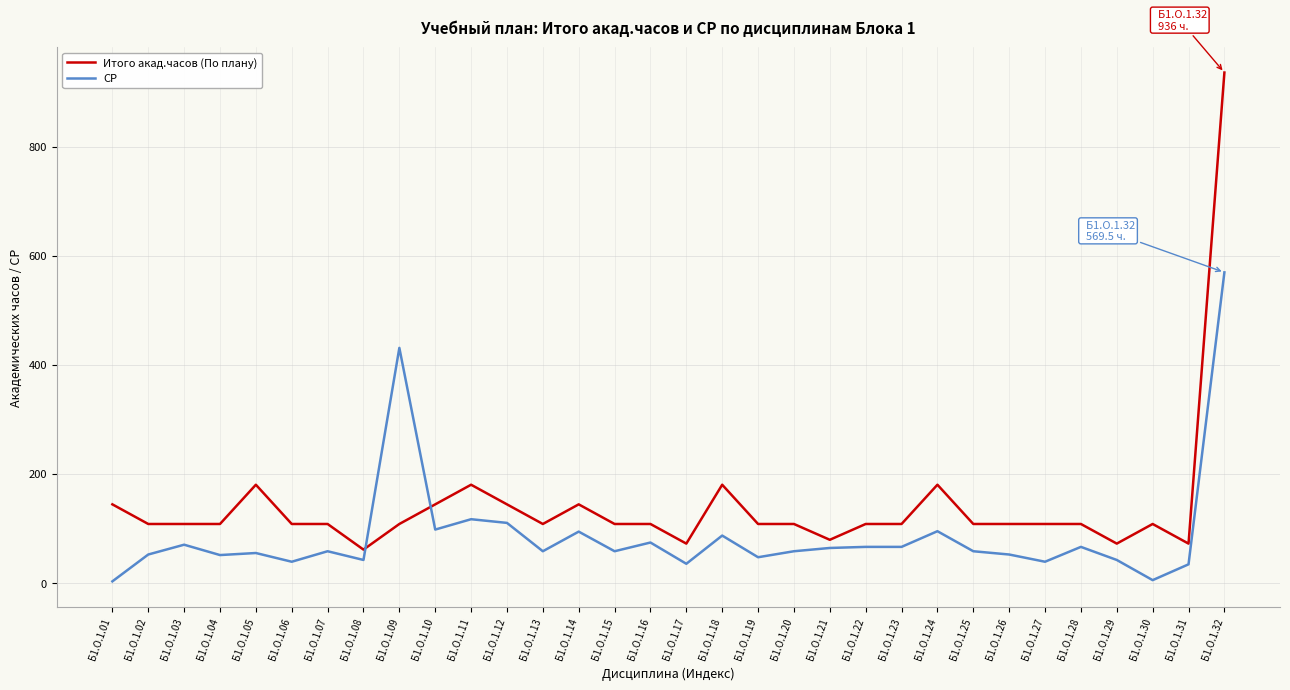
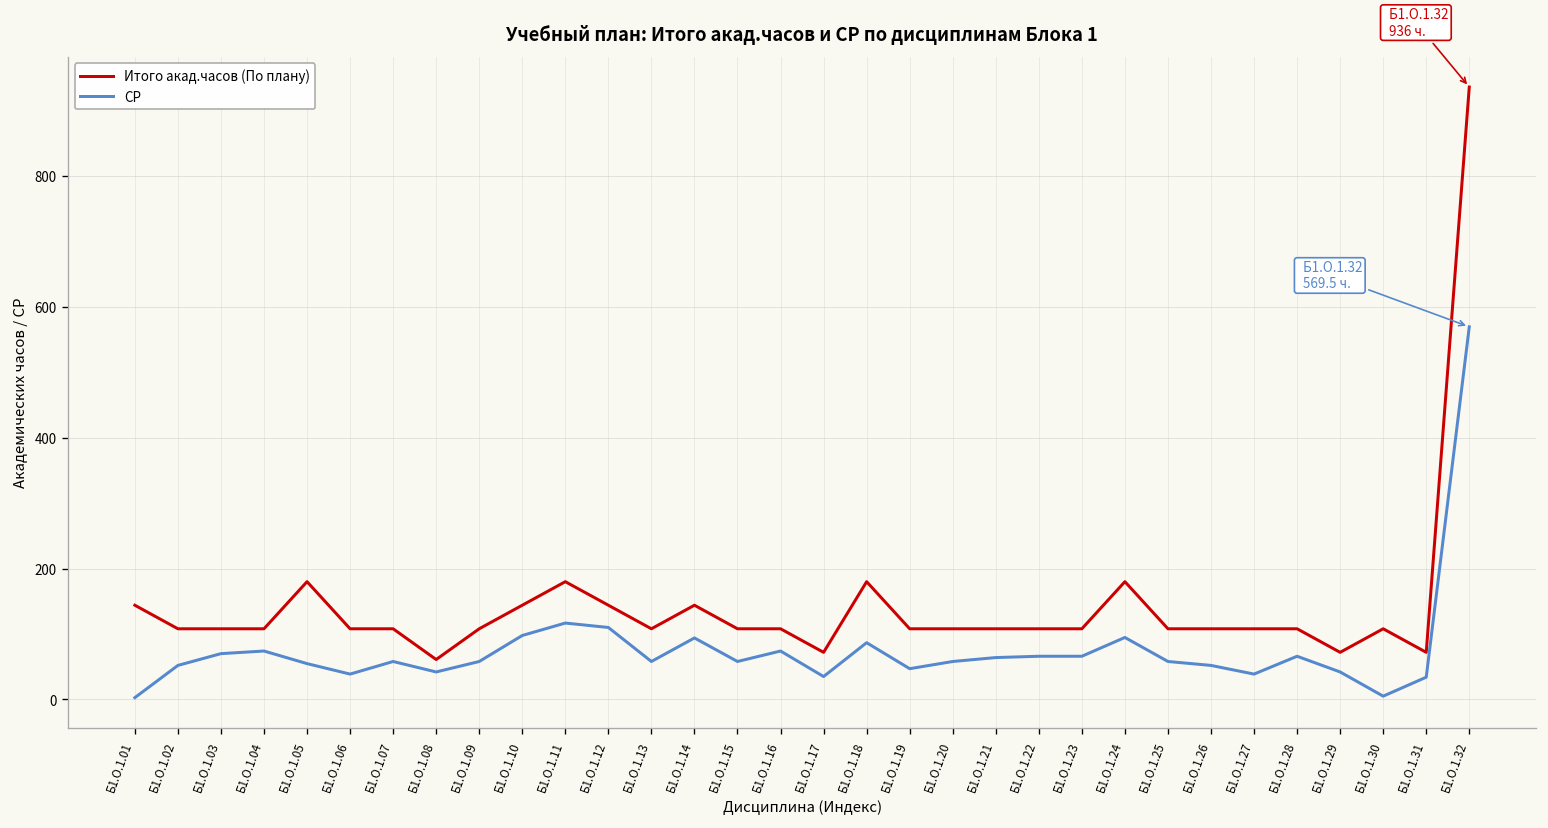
  {
    "Итого акад.часов (По плану)": {
      "Б1.О.1.01": 140,
      "Б1.О.1.02": 110,
      "Б1.О.1.03": 110,
      "Б1.О.1.04": 110,
      "Б1.О.1.05": 180,
      "Б1.О.1.06": 110,
      "Б1.О.1.07": 110,
      "Б1.О.1.08": 60,
      "Б1.О.1.09": 110,
      "Б1.О.1.10": 140,
      "Б1.О.1.11": 180,
      "Б1.О.1.12": 140,
      "Б1.О.1.13": 110,
      "Б1.О.1.14": 140,
      "Б1.О.1.15": 110,
      "Б1.О.1.16": 110,
      "Б1.О.1.17": 70,
      "Б1.О.1.18": 180,
      "Б1.О.1.19": 110,
      "Б1.О.1.20": 110,
-     "Б1.О.1.21": 80,
+     "Б1.О.1.21": 110,
      "Б1.О.1.22": 110,
      "Б1.О.1.23": 110,
      "Б1.О.1.24": 180,
      "Б1.О.1.25": 110,
      "Б1.О.1.26": 110,
      "Б1.О.1.27": 110,
      "Б1.О.1.28": 110,
      "Б1.О.1.29": 70,
      "Б1.О.1.30": 110,
      "Б1.О.1.31": 70
    },
    "СР": {
      "Б1.О.1.01": 0,
      "Б1.О.1.02": 50,
      "Б1.О.1.03": 70,
-     "Б1.О.1.04": 50,
+     "Б1.О.1.04": 70,
      "Б1.О.1.05": 50,
      "Б1.О.1.06": 40,
      "Б1.О.1.07": 60,
      "Б1.О.1.08": 40,
-     "Б1.О.1.09": 430,
+     "Б1.О.1.09": 60,
      "Б1.О.1.10": 100,
      "Б1.О.1.11": 120,
      "Б1.О.1.12": 110,
      "Б1.О.1.13": 60,
      "Б1.О.1.14": 90,
      "Б1.О.1.15": 60,
      "Б1.О.1.16": 70,
      "Б1.О.1.17": 40,
      "Б1.О.1.18": 90,
      "Б1.О.1.19": 50,
      "Б1.О.1.20": 60,
      "Б1.О.1.21": 60,
      "Б1.О.1.22": 70,
      "Б1.О.1.23": 70,
      "Б1.О.1.24": 90,
      "Б1.О.1.25": 60,
      "Б1.О.1.26": 50,
      "Б1.О.1.27": 40,
      "Б1.О.1.28": 70,
      "Б1.О.1.29": 40,
      "Б1.О.1.30": 10,
      "Б1.О.1.31": 30
    }
  }
